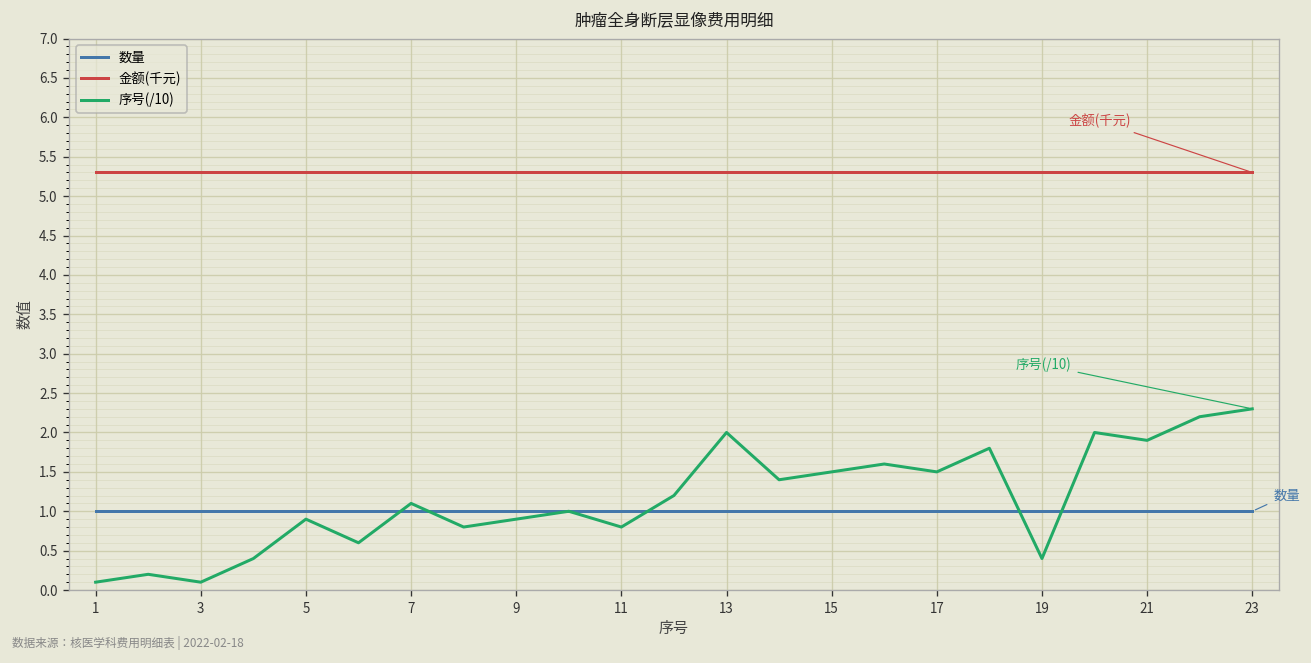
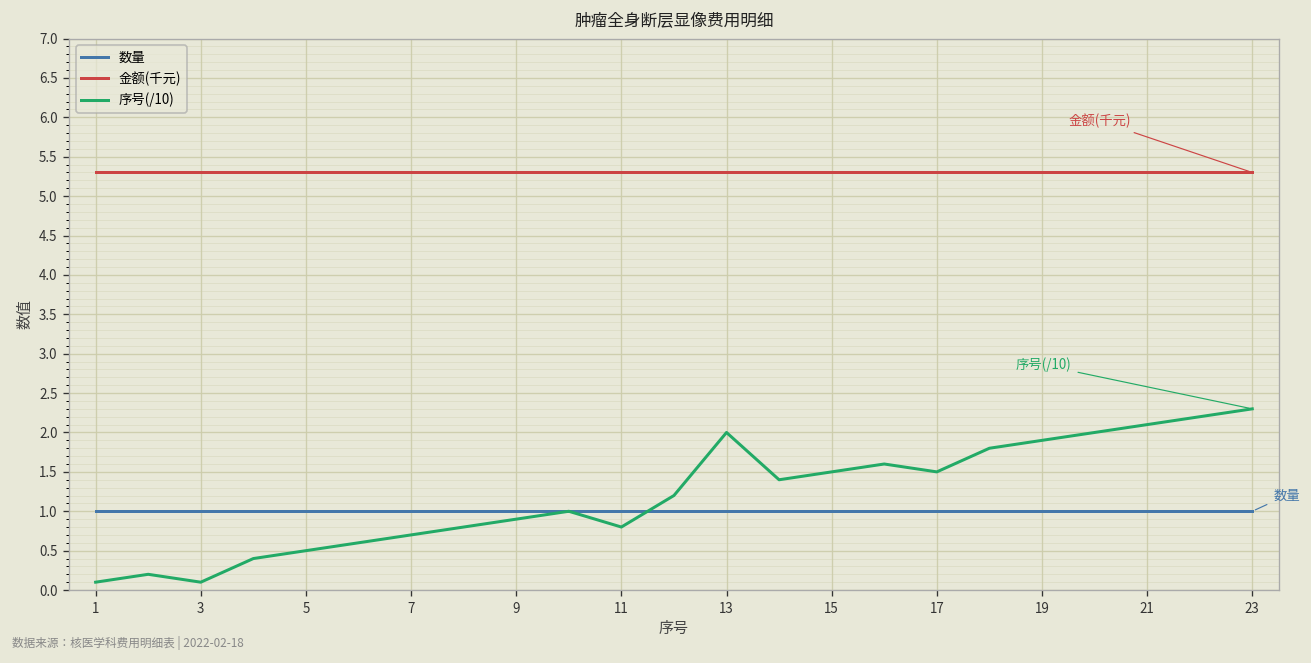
  {
    "数量": {
      "1": 1.0,
      "3": 1.0,
      "5": 1.0,
      "7": 1.0,
      "9": 1.0,
      "11": 1.0,
      "13": 1.0,
      "15": 1.0,
      "17": 1.0,
      "19": 1.0,
      "21": 1.0,
      "23": 1.0
    },
    "金额(千元)": {
      "1": 5.3,
      "3": 5.3,
      "5": 5.3,
      "7": 5.3,
      "9": 5.3,
      "11": 5.3,
      "13": 5.3,
      "15": 5.3,
      "17": 5.3,
      "19": 5.3,
      "21": 5.3,
      "23": 5.3
    },
    "序号(/10)": {
      "1": 0.1,
      "3": 0.1,
-     "5": 0.9,
-     "7": 1.1,
+     "5": 0.5,
+     "7": 0.7,
      "9": 0.9,
      "11": 0.8,
      "13": 2.0,
      "15": 1.5,
      "17": 1.5,
-     "19": 0.4,
-     "21": 1.9
+     "19": 1.9,
+     "21": 2.1
    }
  }
